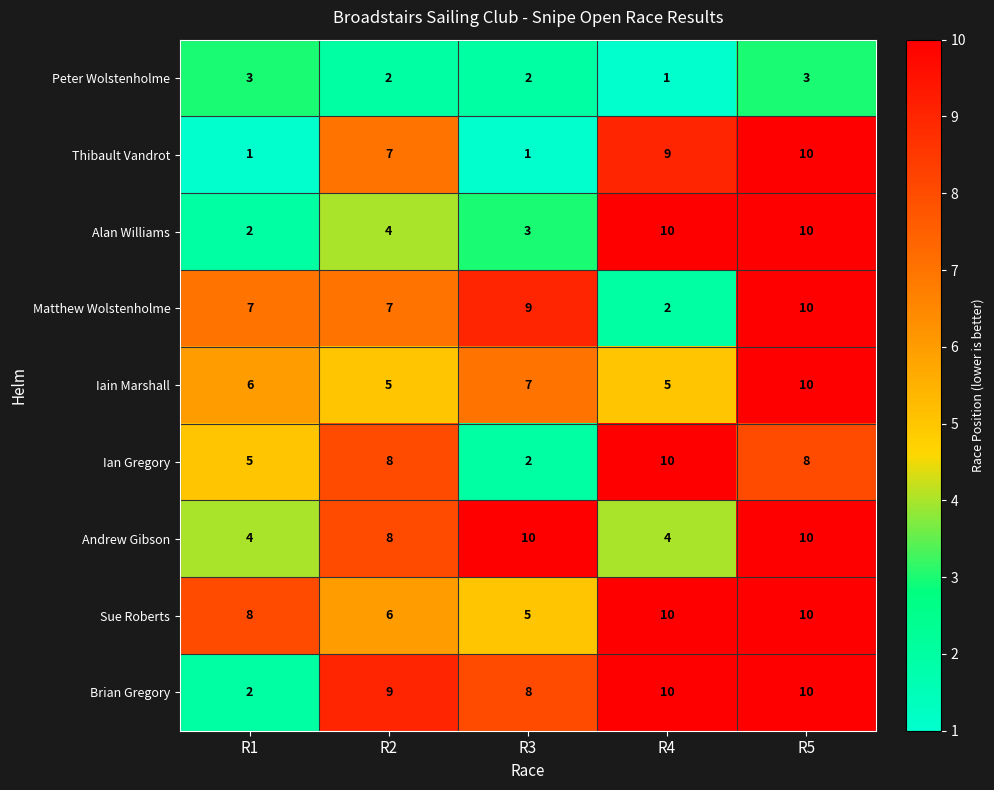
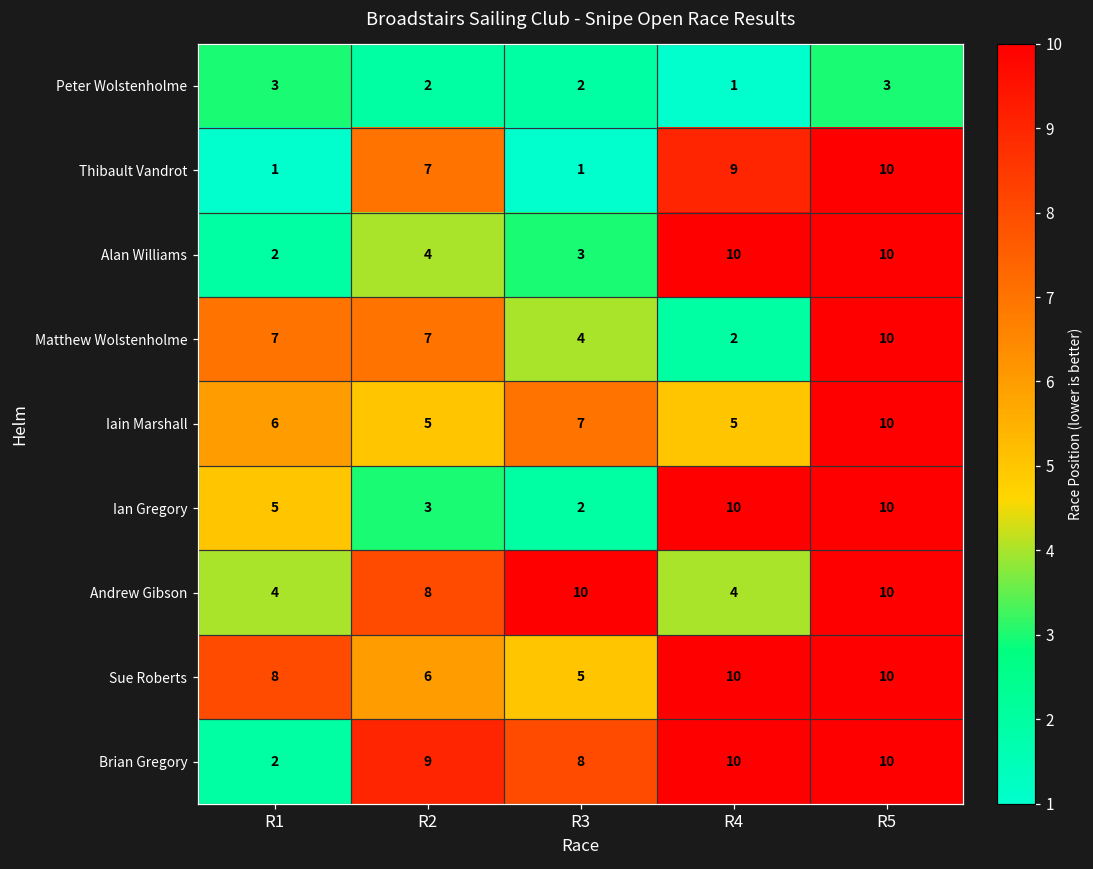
  {
    "Peter Wolstenholme": {
      "R1": 3,
      "R2": 2,
      "R3": 2,
      "R4": 1,
      "R5": 3
    },
    "Thibault Vandrot": {
      "R1": 1,
      "R2": 7,
      "R3": 1,
      "R4": 9,
      "R5": 10
    },
    "Alan Williams": {
      "R1": 2,
      "R2": 4,
      "R3": 3,
      "R4": 10,
      "R5": 10
    },
    "Matthew Wolstenholme": {
      "R1": 7,
      "R2": 7,
-     "R3": 9,
+     "R3": 4,
      "R4": 2,
      "R5": 10
    },
    "Iain Marshall": {
      "R1": 6,
      "R2": 5,
      "R3": 7,
      "R4": 5,
      "R5": 10
    },
    "Ian Gregory": {
      "R1": 5,
-     "R2": 8,
+     "R2": 3,
      "R3": 2,
      "R4": 10,
-     "R5": 8
+     "R5": 10
    },
    "Andrew Gibson": {
      "R1": 4,
      "R2": 8,
      "R3": 10,
      "R4": 4,
      "R5": 10
    },
    "Sue Roberts": {
      "R1": 8,
      "R2": 6,
      "R3": 5,
      "R4": 10,
      "R5": 10
    },
    "Brian Gregory": {
      "R1": 2,
      "R2": 9,
      "R3": 8,
      "R4": 10,
      "R5": 10
    }
  }
